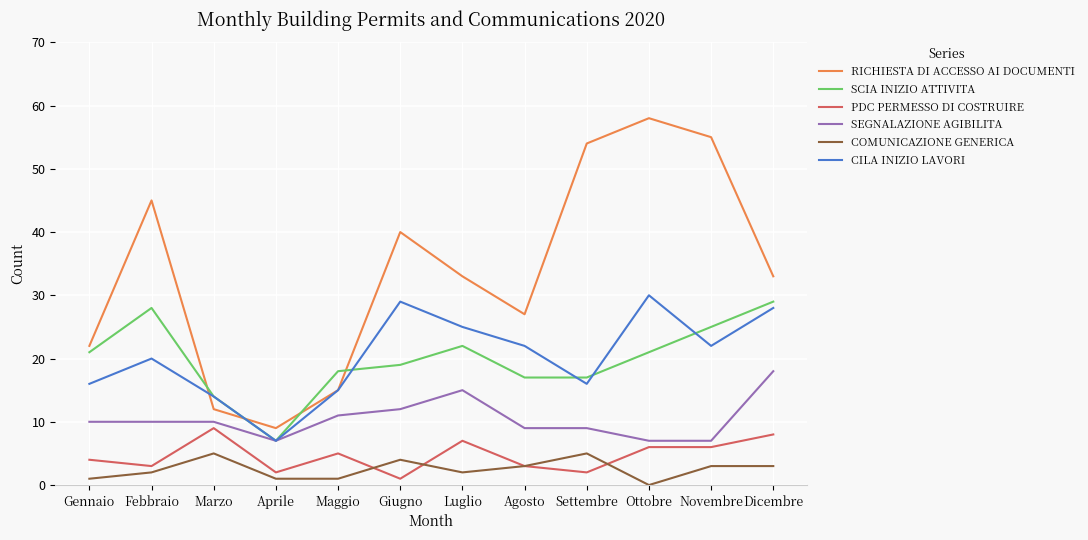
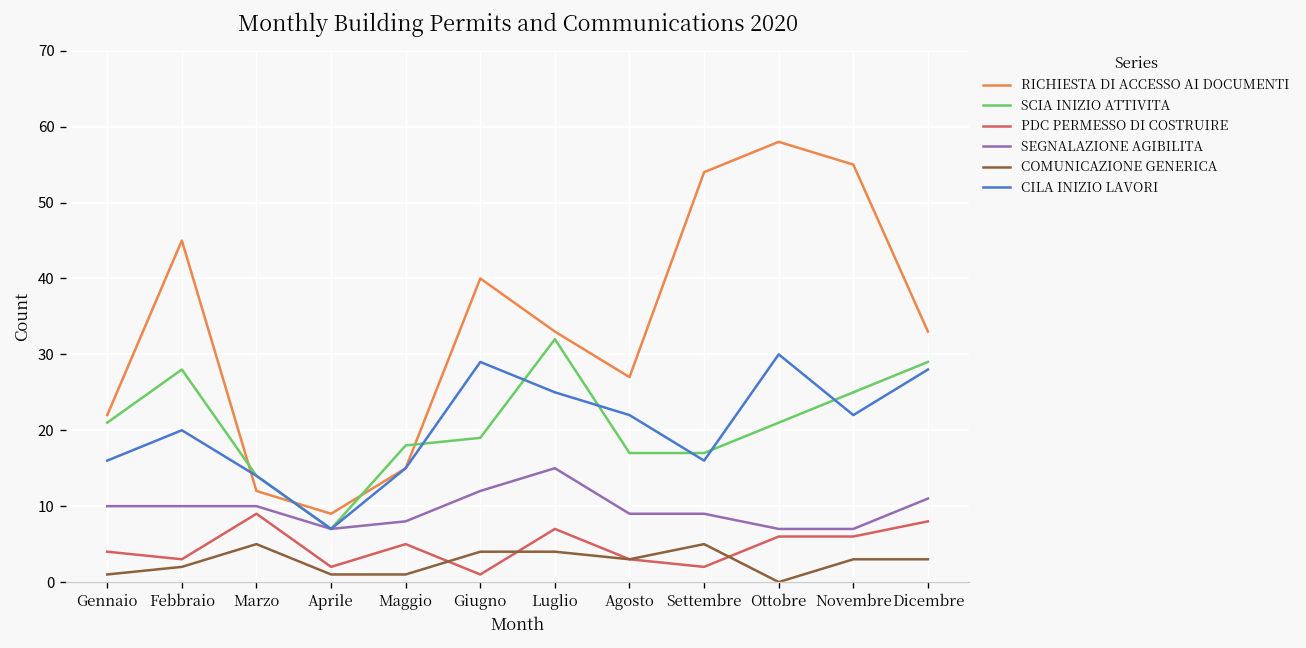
  {
    "SCIA INIZIO ATTIVITA": {
      "Gennaio": 21,
      "Febbraio": 28,
      "Maggio": 18,
      "Giugno": 19,
-     "Luglio": 22,
+     "Luglio": 32,
      "Agosto": 17,
      "Settembre": 17,
      "Ottobre": 21,
      "Novembre": 25,
      "Dicembre": 29
    },
    "SEGNALAZIONE AGIBILITA": {
      "Gennaio": 10,
      "Febbraio": 10,
      "Marzo": 10,
-     "Maggio": 11,
+     "Maggio": 8,
      "Giugno": 12,
      "Luglio": 15,
      "Agosto": 9,
      "Settembre": 9,
      "Ottobre": 7,
      "Novembre": 7,
-     "Dicembre": 18
+     "Dicembre": 11
    },
    "COMUNICAZIONE GENERICA": {
      "Gennaio": 1,
      "Febbraio": 2,
      "Marzo": 5,
      "Aprile": 1,
      "Maggio": 1,
      "Giugno": 4,
-     "Luglio": 2,
+     "Luglio": 4,
      "Settembre": 5,
      "Ottobre": 0,
      "Novembre": 3,
      "Dicembre": 3
    },
    "CILA INIZIO LAVORI": {
      "Gennaio": 16,
      "Febbraio": 20,
      "Giugno": 29,
      "Luglio": 25,
      "Agosto": 22,
      "Settembre": 16,
      "Ottobre": 30,
      "Novembre": 22,
      "Dicembre": 28
    }
  }
